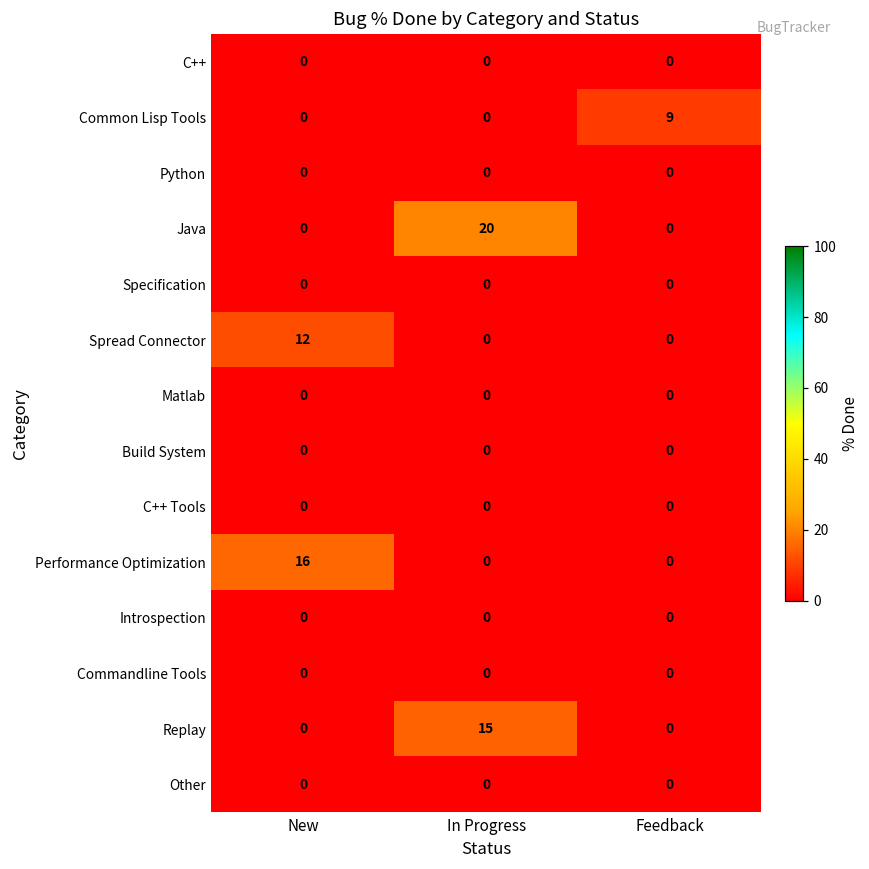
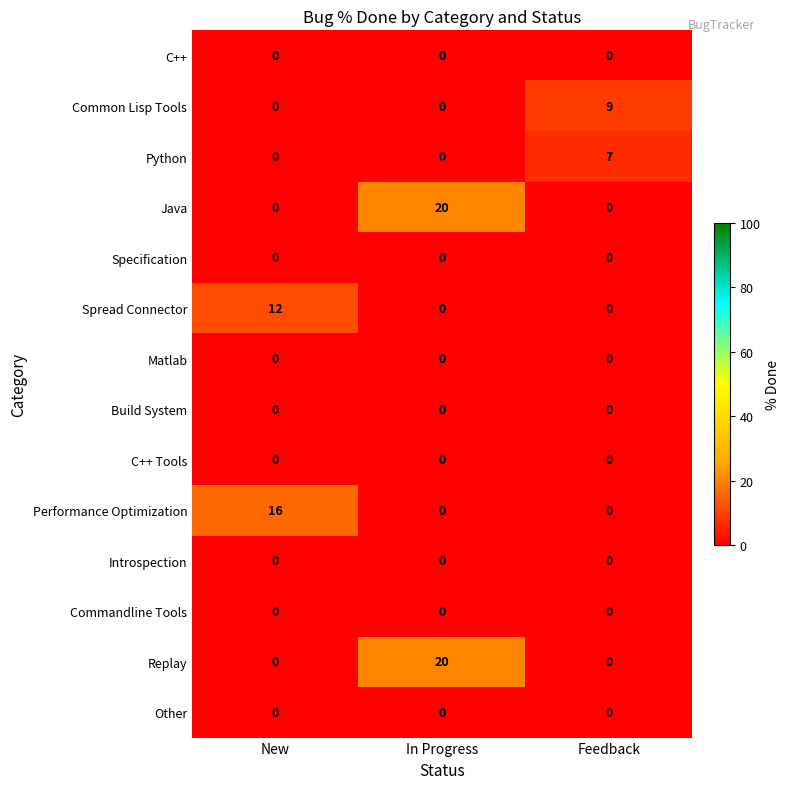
  {
    "C++": {
      "New": 0,
      "In Progress": 0,
      "Feedback": 0
    },
    "Common Lisp Tools": {
      "New": 0,
      "In Progress": 0,
      "Feedback": 9
    },
    "Python": {
      "New": 0,
      "In Progress": 0,
-     "Feedback": 0
+     "Feedback": 7
    },
    "Java": {
      "New": 0,
      "In Progress": 20,
      "Feedback": 0
    },
    "Specification": {
      "New": 0,
      "In Progress": 0,
      "Feedback": 0
    },
    "Spread Connector": {
      "New": 12,
      "In Progress": 0,
      "Feedback": 0
    },
    "Matlab": {
      "New": 0,
      "In Progress": 0,
      "Feedback": 0
    },
    "Build System": {
      "New": 0,
      "In Progress": 0,
      "Feedback": 0
    },
    "C++ Tools": {
      "New": 0,
      "In Progress": 0,
      "Feedback": 0
    },
    "Performance Optimization": {
      "New": 16,
      "In Progress": 0,
      "Feedback": 0
    },
    "Introspection": {
      "New": 0,
      "In Progress": 0,
      "Feedback": 0
    },
    "Commandline Tools": {
      "New": 0,
      "In Progress": 0,
      "Feedback": 0
    },
    "Replay": {
      "New": 0,
-     "In Progress": 15,
+     "In Progress": 20,
      "Feedback": 0
    },
    "Other": {
      "New": 0,
      "In Progress": 0,
      "Feedback": 0
    }
  }
